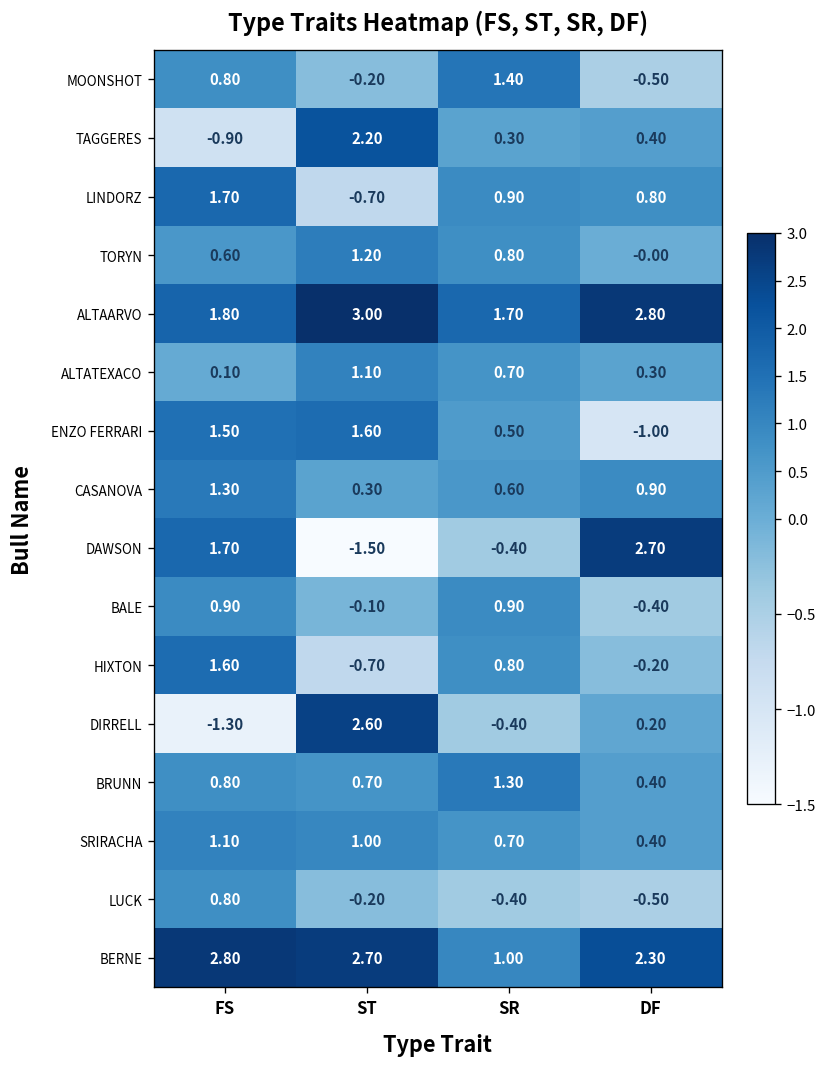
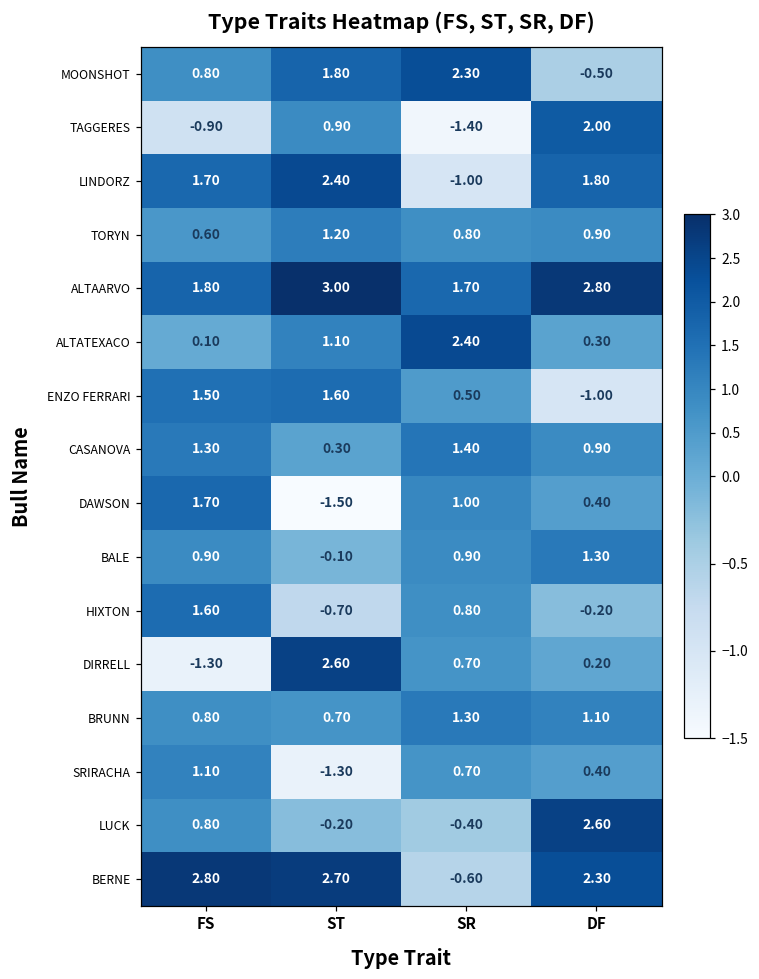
  {
    "MOONSHOT": {
      "FS": 0.80,
-     "ST": -0.20,
-     "SR": 1.40,
+     "ST": 1.80,
+     "SR": 2.30,
      "DF": -0.50
    },
    "TAGGERES": {
      "FS": -0.90,
-     "ST": 2.20,
-     "SR": 0.30,
-     "DF": 0.40
+     "ST": 0.90,
+     "SR": -1.40,
+     "DF": 2.00
    },
    "LINDORZ": {
      "FS": 1.70,
-     "ST": -0.70,
-     "SR": 0.90,
-     "DF": 0.80
+     "ST": 2.40,
+     "SR": -1.00,
+     "DF": 1.80
    },
    "TORYN": {
      "FS": 0.60,
      "ST": 1.20,
      "SR": 0.80,
-     "DF": -0.00
+     "DF": 0.90
    },
    "ALTAARVO": {
      "FS": 1.80,
      "ST": 3.00,
      "SR": 1.70,
      "DF": 2.80
    },
    "ALTATEXACO": {
      "FS": 0.10,
      "ST": 1.10,
-     "SR": 0.70,
+     "SR": 2.40,
      "DF": 0.30
    },
    "ENZO FERRARI": {
      "FS": 1.50,
      "ST": 1.60,
      "SR": 0.50,
      "DF": -1.00
    },
    "CASANOVA": {
      "FS": 1.30,
      "ST": 0.30,
-     "SR": 0.60,
+     "SR": 1.40,
      "DF": 0.90
    },
    "DAWSON": {
      "FS": 1.70,
      "ST": -1.50,
-     "SR": -0.40,
-     "DF": 2.70
+     "SR": 1.00,
+     "DF": 0.40
    },
    "BALE": {
      "FS": 0.90,
      "ST": -0.10,
      "SR": 0.90,
-     "DF": -0.40
+     "DF": 1.30
    },
    "HIXTON": {
      "FS": 1.60,
      "ST": -0.70,
      "SR": 0.80,
      "DF": -0.20
    },
    "DIRRELL": {
      "FS": -1.30,
      "ST": 2.60,
-     "SR": -0.40,
+     "SR": 0.70,
      "DF": 0.20
    },
    "BRUNN": {
      "FS": 0.80,
      "ST": 0.70,
      "SR": 1.30,
-     "DF": 0.40
+     "DF": 1.10
    },
    "SRIRACHA": {
      "FS": 1.10,
-     "ST": 1.00,
+     "ST": -1.30,
      "SR": 0.70,
      "DF": 0.40
    },
    "LUCK": {
      "FS": 0.80,
      "ST": -0.20,
      "SR": -0.40,
-     "DF": -0.50
+     "DF": 2.60
    },
    "BERNE": {
      "FS": 2.80,
      "ST": 2.70,
-     "SR": 1.00,
+     "SR": -0.60,
      "DF": 2.30
    }
  }
